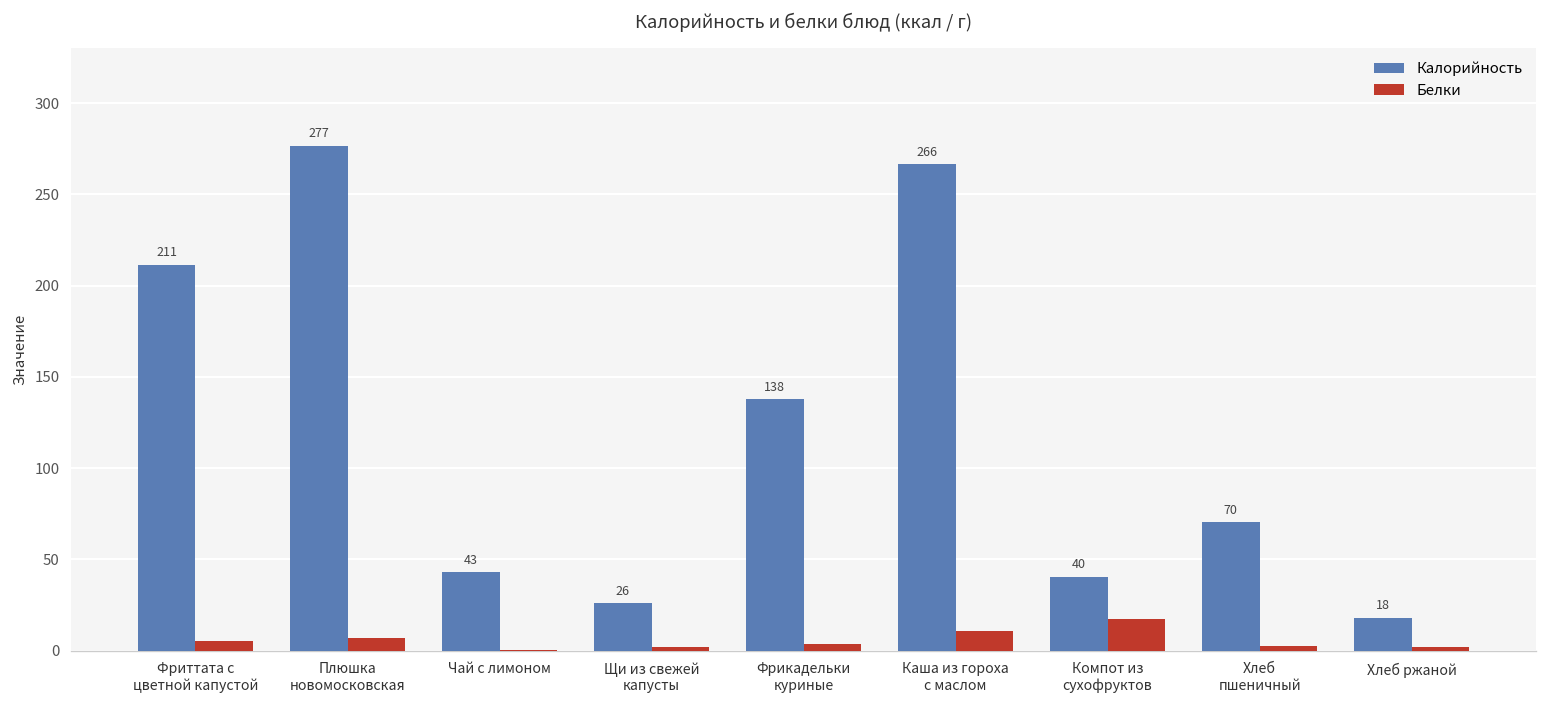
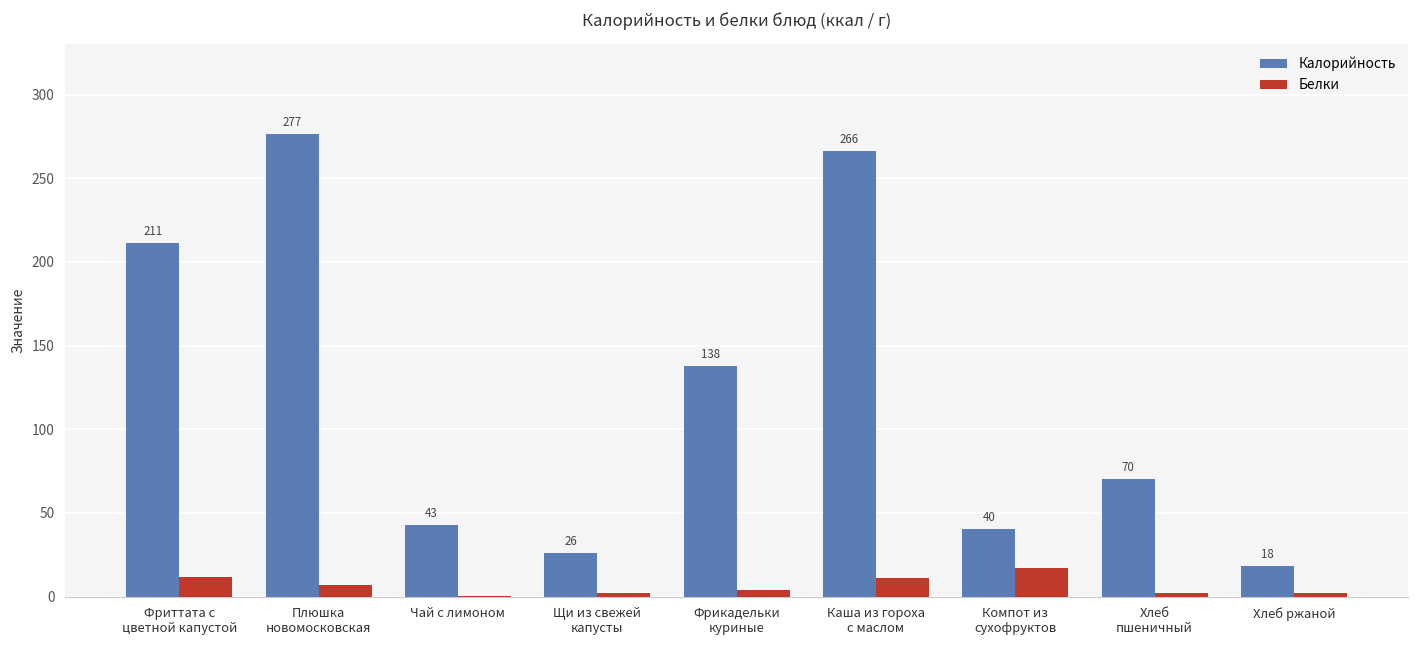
  {
    "Калорийность": {
      "Фриттата с цветной капустой": 211,
      "Плюшка новомосковская": 277,
      "Чай с лимоном": 43,
      "Щи из свежей капусты": 26,
      "Фрикадельки куриные": 138,
      "Каша из гороха с маслом": 266,
      "Компот из сухофруктов": 40,
      "Хлеб пшеничный": 70,
      "Хлеб ржаной": 18
    },
    "Белки": {
-     "Фриттата с цветной капустой": 6,
+     "Фриттата с цветной капустой": 11,
      "Плюшка новомосковская": 7,
      "Щи из свежей капусты": 2,
      "Фрикадельки куриные": 4,
      "Каша из гороха с маслом": 11,
      "Компот из сухофруктов": 17,
      "Хлеб пшеничный": 2,
      "Хлеб ржаной": 2
    }
  }
